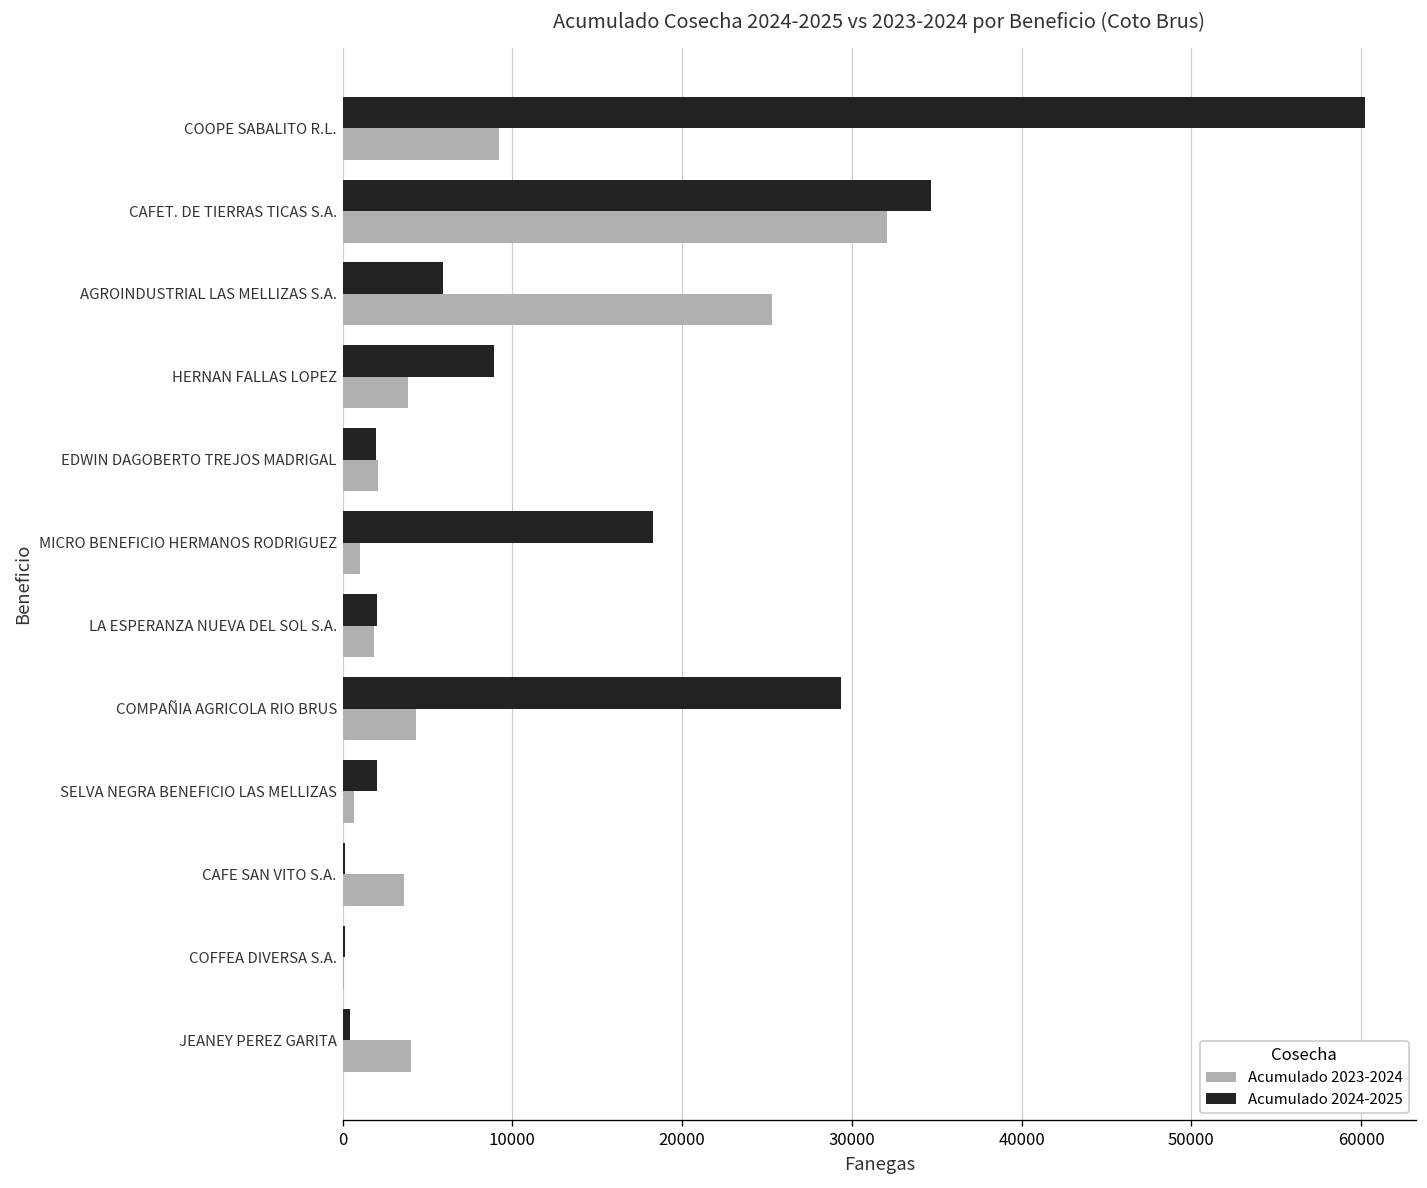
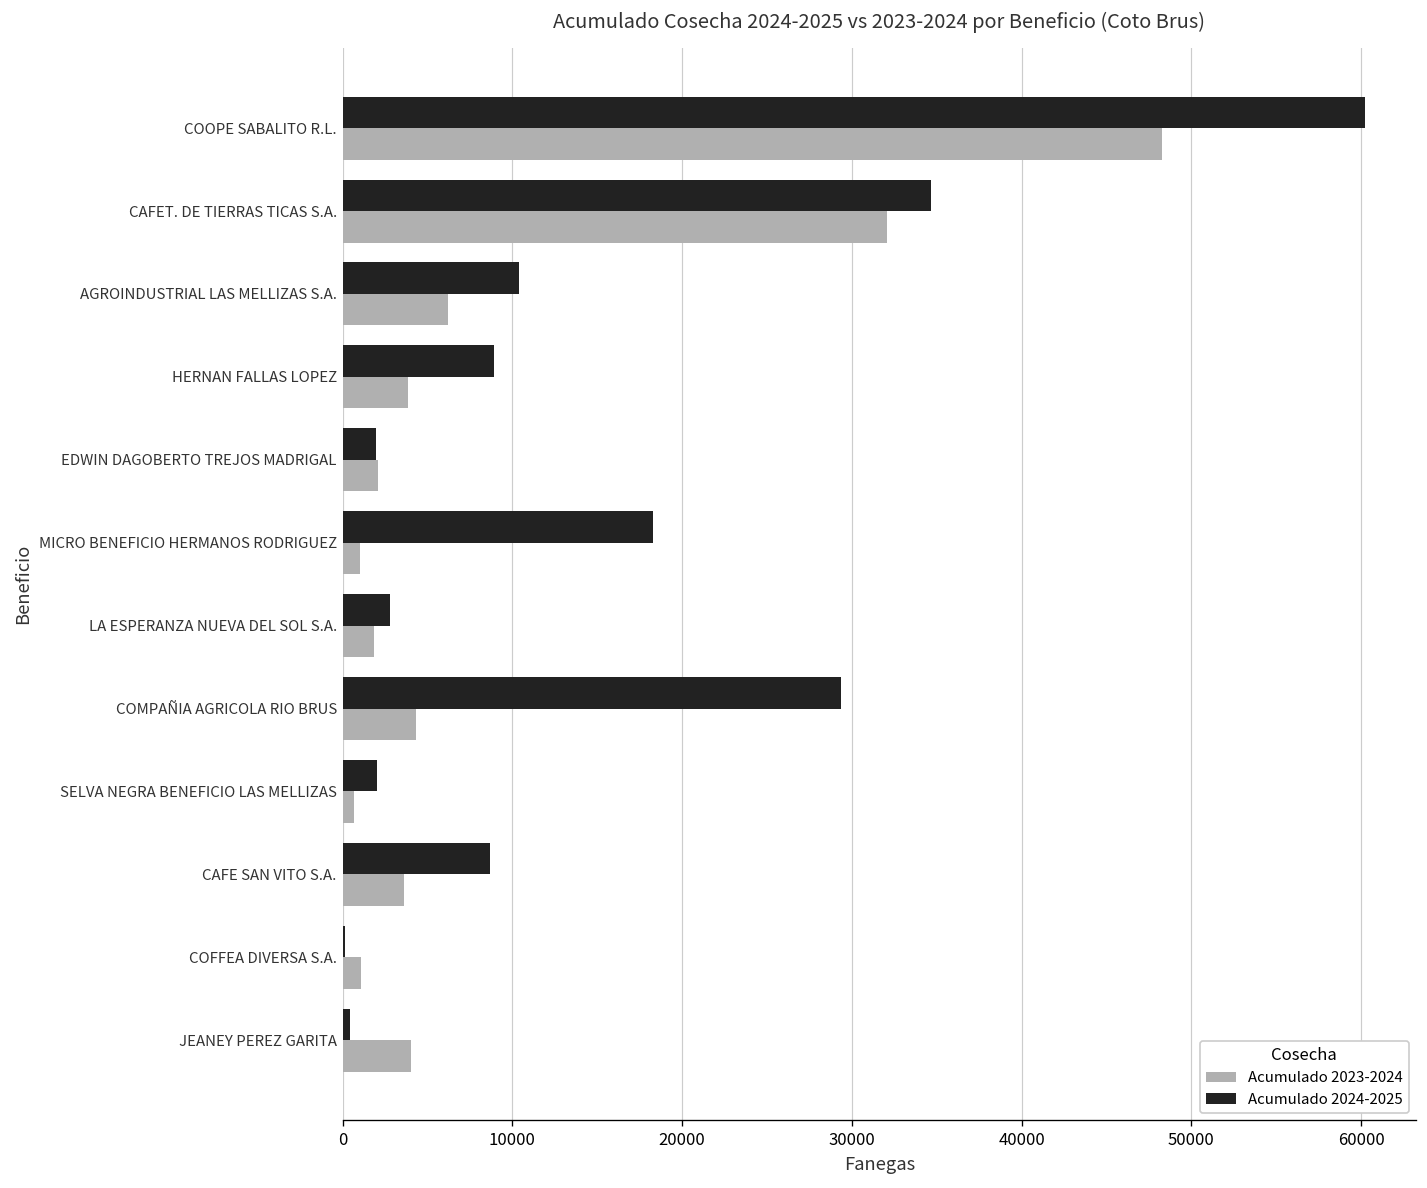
  {
    "Acumulado 2023-2024": {
-     "COOPE SABALITO R.L.": 9200,
+     "COOPE SABALITO R.L.": 48300,
      "CAFET. DE TIERRAS TICAS S.A.": 32100,
-     "AGROINDUSTRIAL LAS MELLIZAS S.A.": 25300,
+     "AGROINDUSTRIAL LAS MELLIZAS S.A.": 6200,
      "HERNAN FALLAS LOPEZ": 3800,
      "EDWIN DAGOBERTO TREJOS MADRIGAL": 2100,
      "MICRO BENEFICIO HERMANOS RODRIGUEZ": 1000,
      "LA ESPERANZA NUEVA DEL SOL S.A.": 1900,
      "COMPAÑIA AGRICOLA RIO BRUS": 4300,
      "SELVA NEGRA BENEFICIO LAS MELLIZAS": 700,
      "CAFE SAN VITO S.A.": 3600,
-     "COFFEA DIVERSA S.A.": 100,
+     "COFFEA DIVERSA S.A.": 1100,
      "JEANEY PEREZ GARITA": 4000
    },
    "Acumulado 2024-2025": {
      "COOPE SABALITO R.L.": 60200,
      "CAFET. DE TIERRAS TICAS S.A.": 34700,
-     "AGROINDUSTRIAL LAS MELLIZAS S.A.": 5900,
+     "AGROINDUSTRIAL LAS MELLIZAS S.A.": 10400,
      "HERNAN FALLAS LOPEZ": 8900,
      "EDWIN DAGOBERTO TREJOS MADRIGAL": 2000,
      "MICRO BENEFICIO HERMANOS RODRIGUEZ": 18300,
-     "LA ESPERANZA NUEVA DEL SOL S.A.": 2000,
+     "LA ESPERANZA NUEVA DEL SOL S.A.": 2800,
      "COMPAÑIA AGRICOLA RIO BRUS": 29400,
      "SELVA NEGRA BENEFICIO LAS MELLIZAS": 2000,
-     "CAFE SAN VITO S.A.": 200,
+     "CAFE SAN VITO S.A.": 8700,
      "JEANEY PEREZ GARITA": 400
    }
  }
